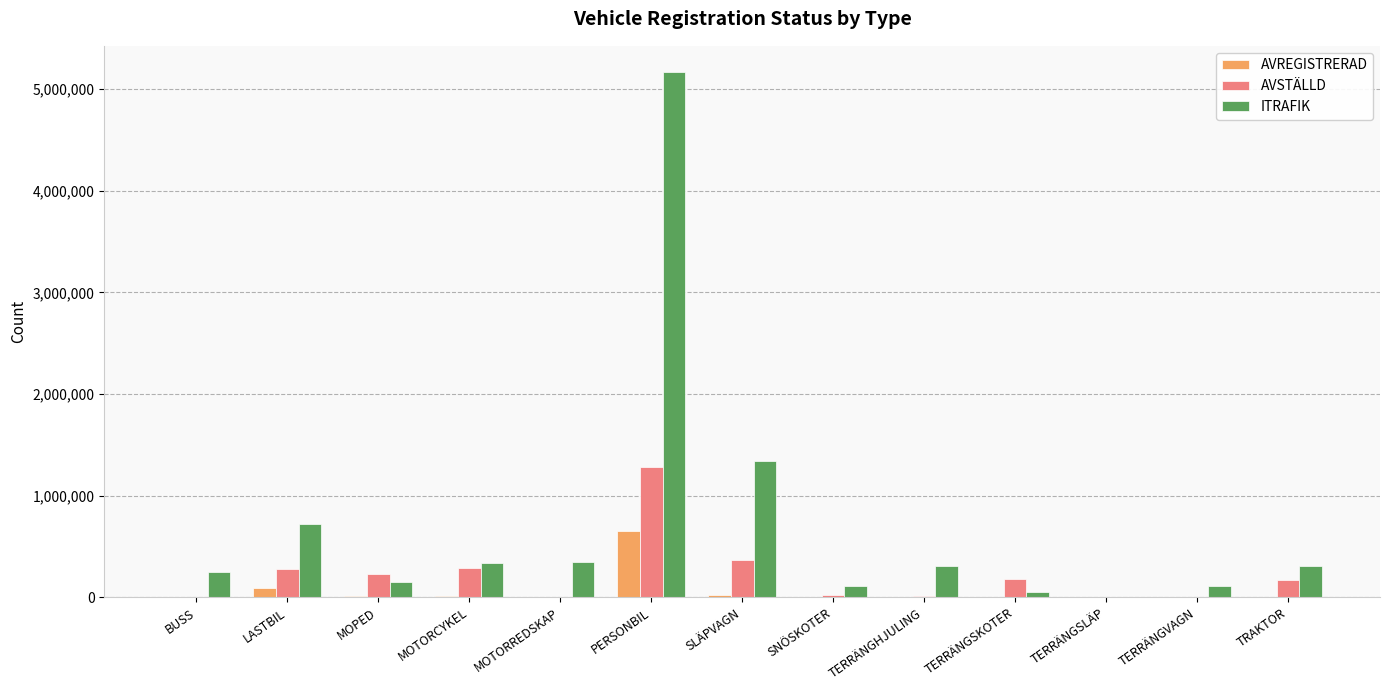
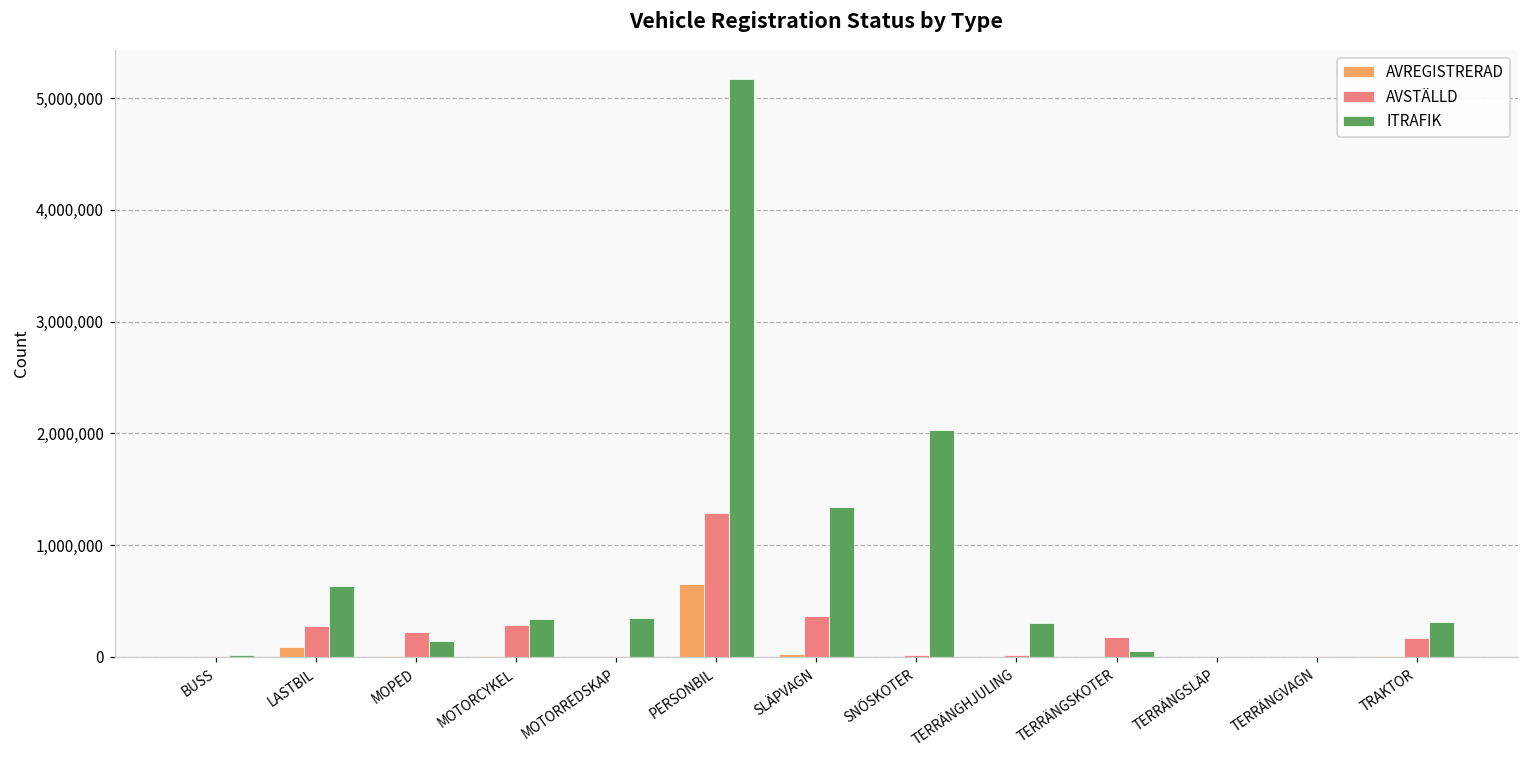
  {
    "ITRAFIK": {
-     "BUSS": "240,000",
-     "LASTBIL": "720,000",
+     "BUSS": "10,000",
+     "LASTBIL": "630,000",
      "MOPED": "150,000",
      "MOTORCYKEL": "340,000",
      "MOTORREDSKAP": "350,000",
      "PERSONBIL": "5,170,000",
      "SLÄPVAGN": "1,340,000",
-     "SNÖSKOTER": "110,000",
+     "SNÖSKOTER": "2,030,000",
      "TERRÄNGHJULING": "310,000",
      "TERRÄNGSKOTER": "50,000",
-     "TERRÄNGVAGN": "110,000",
+     "TERRÄNGVAGN": "10,000",
      "TRAKTOR": "310,000"
    }
  }
